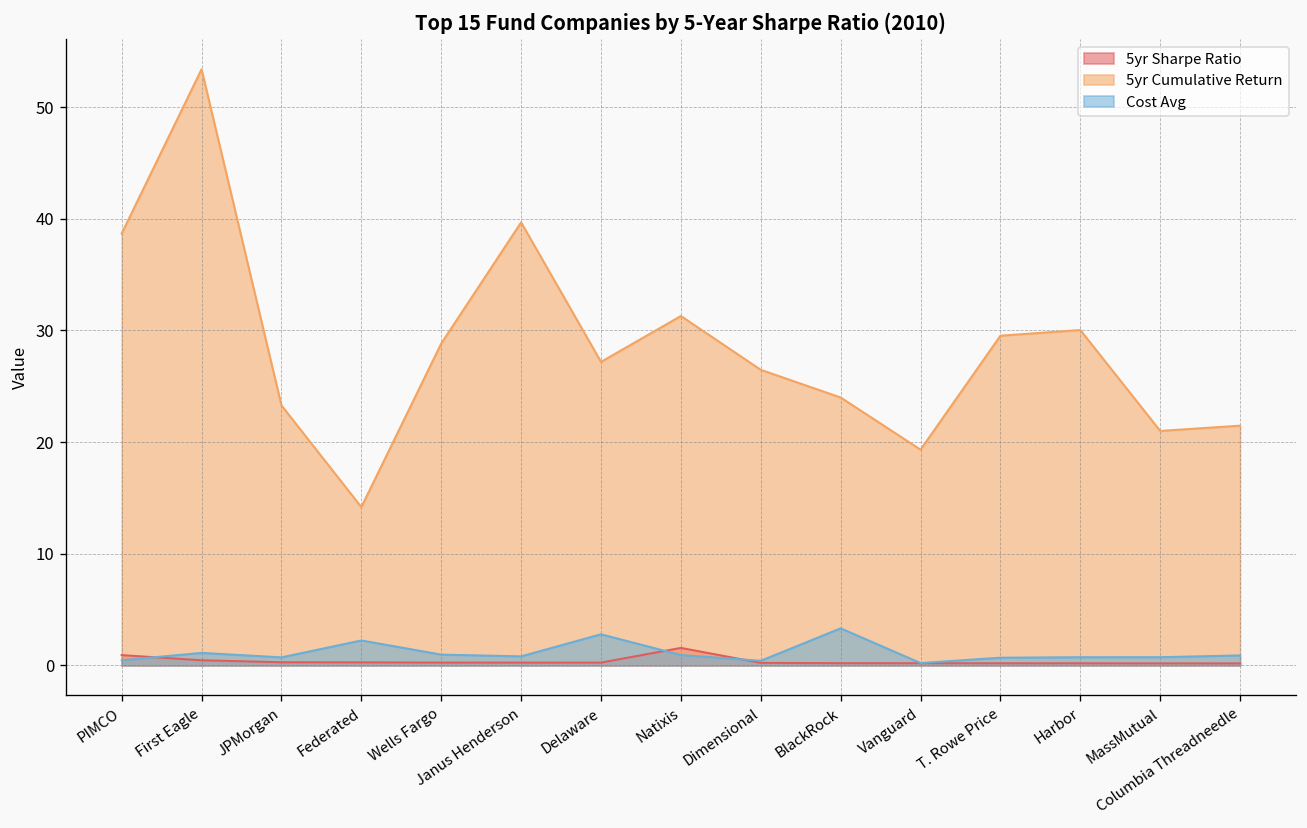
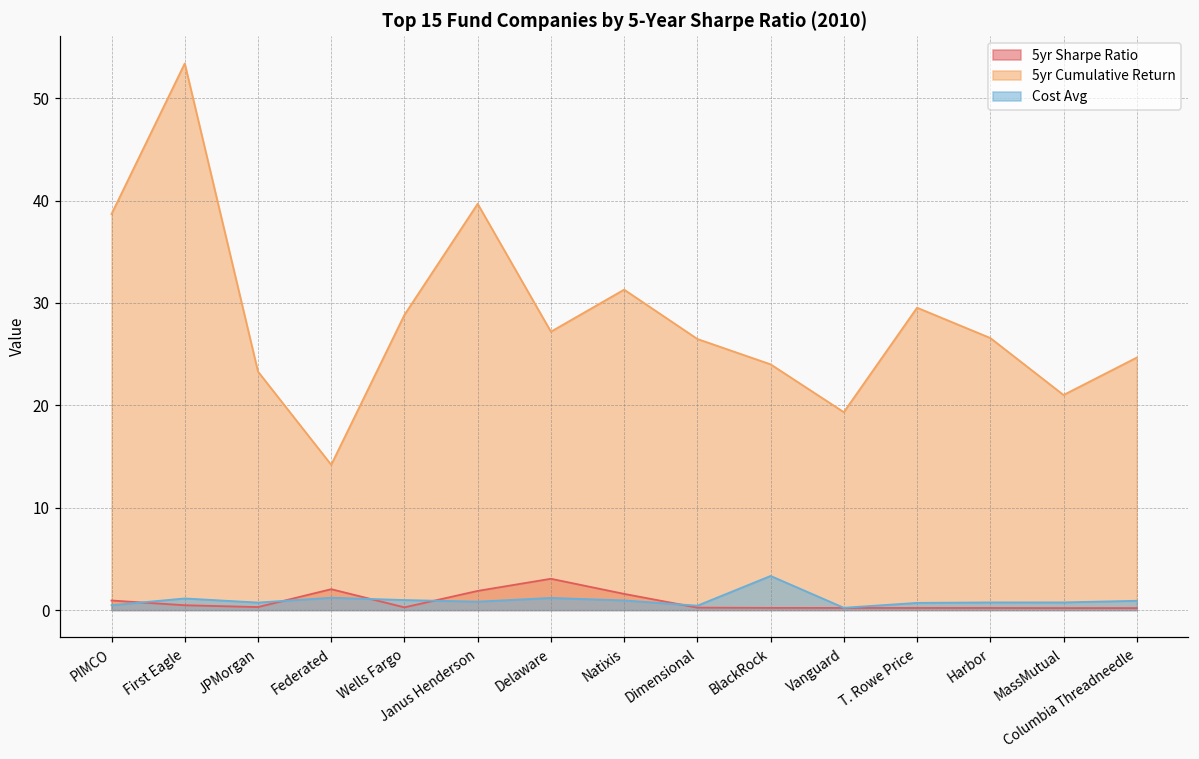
  {
    "5yr Sharpe Ratio": {
      "PIMCO": 1,
      "First Eagle": 0,
      "JPMorgan": 0,
-     "Federated": 0,
+     "Federated": 2,
      "Wells Fargo": 0,
-     "Janus Henderson": 0,
-     "Delaware": 0,
+     "Janus Henderson": 2,
+     "Delaware": 3,
      "Natixis": 2,
      "BlackRock": 0,
      "T. Rowe Price": 0,
      "Harbor": 0,
      "MassMutual": 0,
      "Columbia Threadneedle": 0
    },
    "5yr Cumulative Return": {
      "PIMCO": 39,
      "First Eagle": 53,
      "JPMorgan": 23,
      "Federated": 14,
      "Wells Fargo": 29,
      "Janus Henderson": 40,
      "Delaware": 27,
      "Natixis": 31,
      "Dimensional": 26,
      "BlackRock": 24,
      "Vanguard": 19,
      "T. Rowe Price": 30,
-     "Harbor": 30,
+     "Harbor": 27,
      "MassMutual": 21,
-     "Columbia Threadneedle": 21
+     "Columbia Threadneedle": 25
    },
    "Cost Avg": {
      "PIMCO": 0,
      "First Eagle": 1,
      "JPMorgan": 1,
-     "Federated": 2,
+     "Federated": 1,
      "Wells Fargo": 1,
      "Janus Henderson": 1,
-     "Delaware": 3,
+     "Delaware": 1,
      "Natixis": 1,
      "BlackRock": 3,
      "T. Rowe Price": 1,
      "Harbor": 1,
      "MassMutual": 1,
      "Columbia Threadneedle": 1
    }
  }
